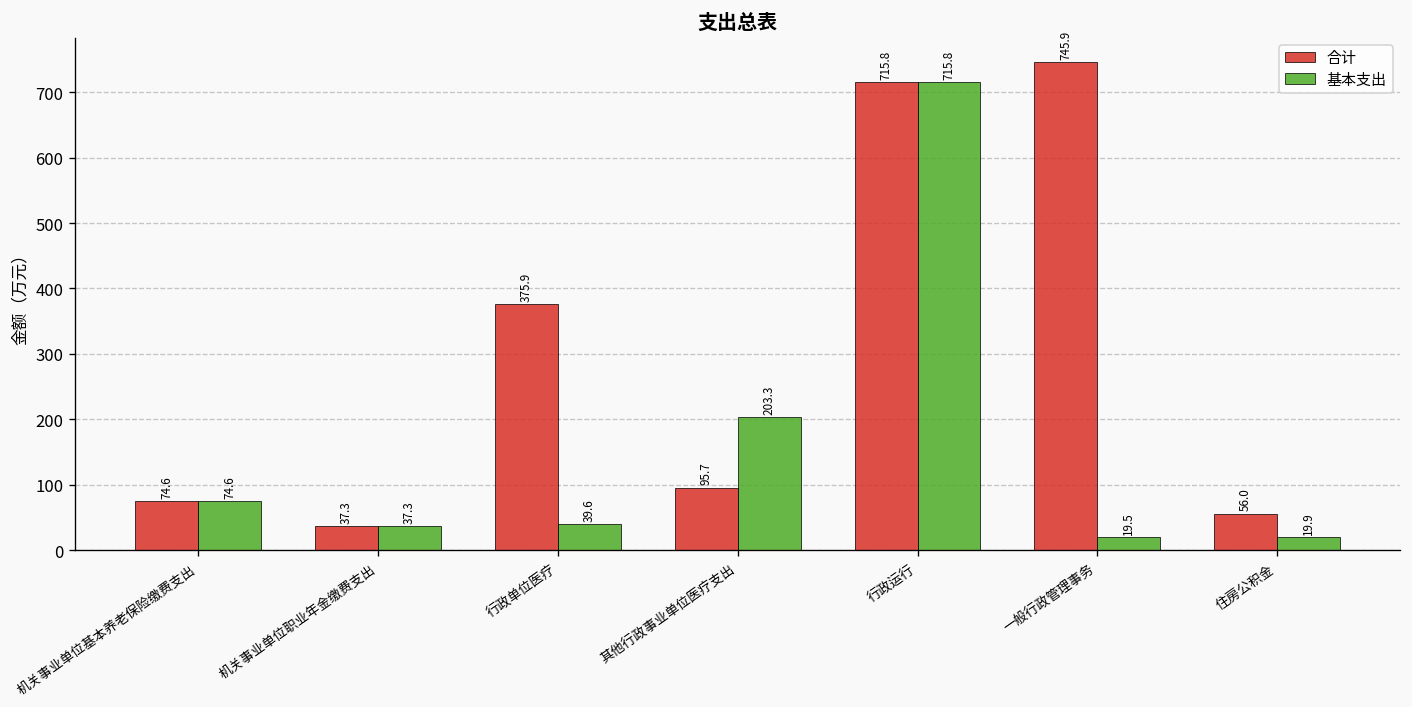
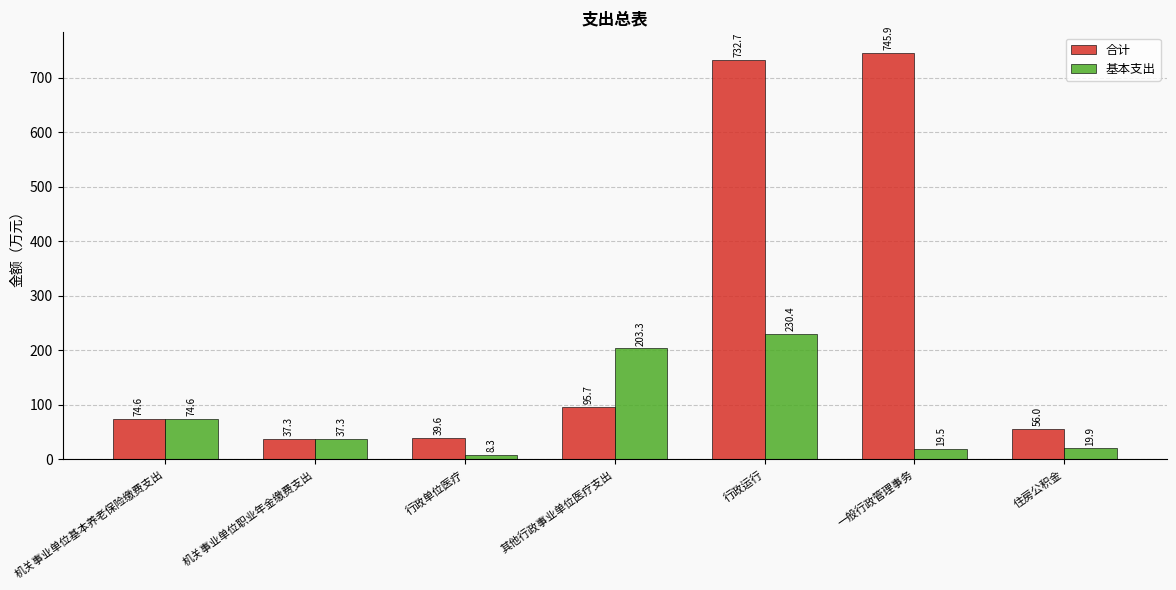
  {
    "合计": {
      "机关事业单位基本养老保险缴费支出": 74.6,
      "机关事业单位职业年金缴费支出": 37.3,
-     "行政单位医疗": 375.9,
+     "行政单位医疗": 39.6,
      "其他行政事业单位医疗支出": 95.7,
-     "行政运行": 715.8,
+     "行政运行": 732.7,
      "一般行政管理事务": 745.9,
      "住房公积金": 56.0
    },
    "基本支出": {
      "机关事业单位基本养老保险缴费支出": 74.6,
      "机关事业单位职业年金缴费支出": 37.3,
-     "行政单位医疗": 39.6,
+     "行政单位医疗": 8.3,
      "其他行政事业单位医疗支出": 203.3,
-     "行政运行": 715.8,
+     "行政运行": 230.4,
      "一般行政管理事务": 19.5,
      "住房公积金": 19.9
    }
  }
